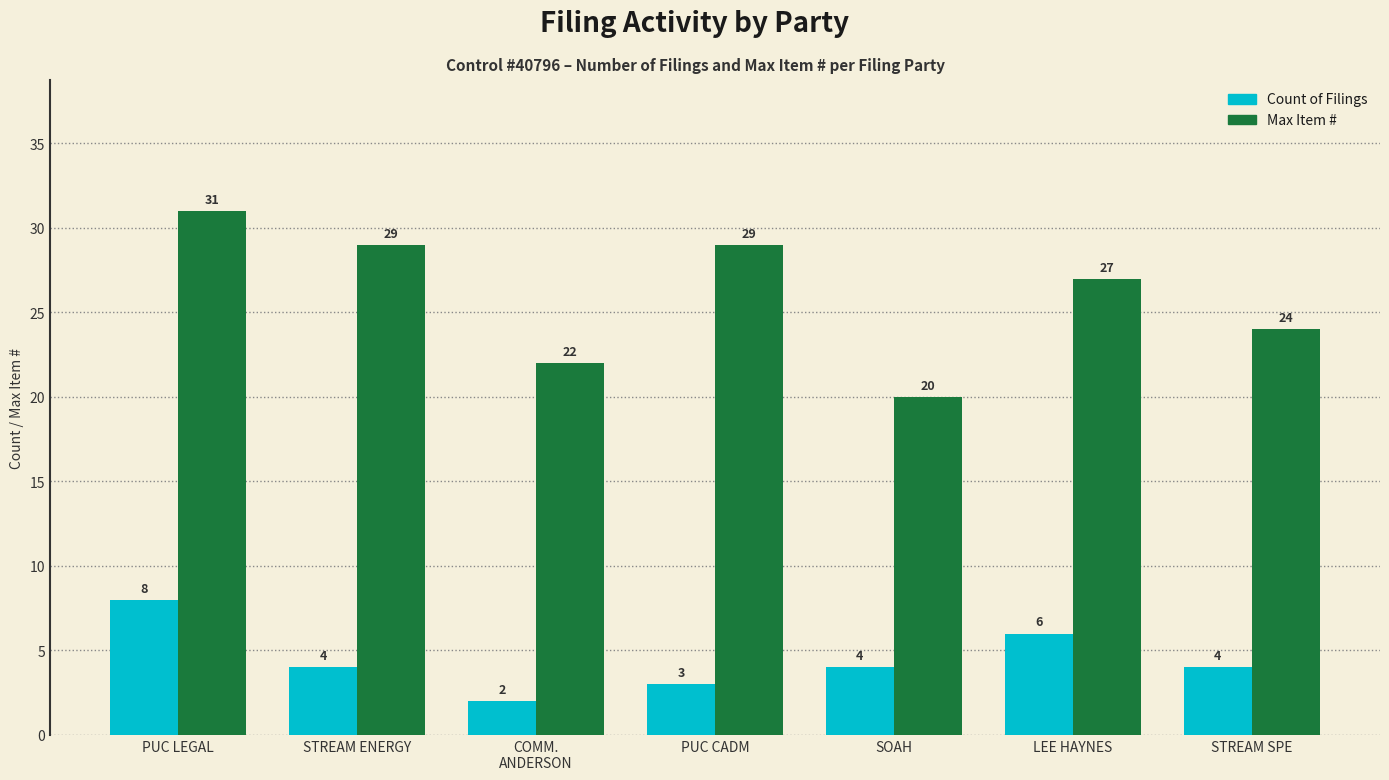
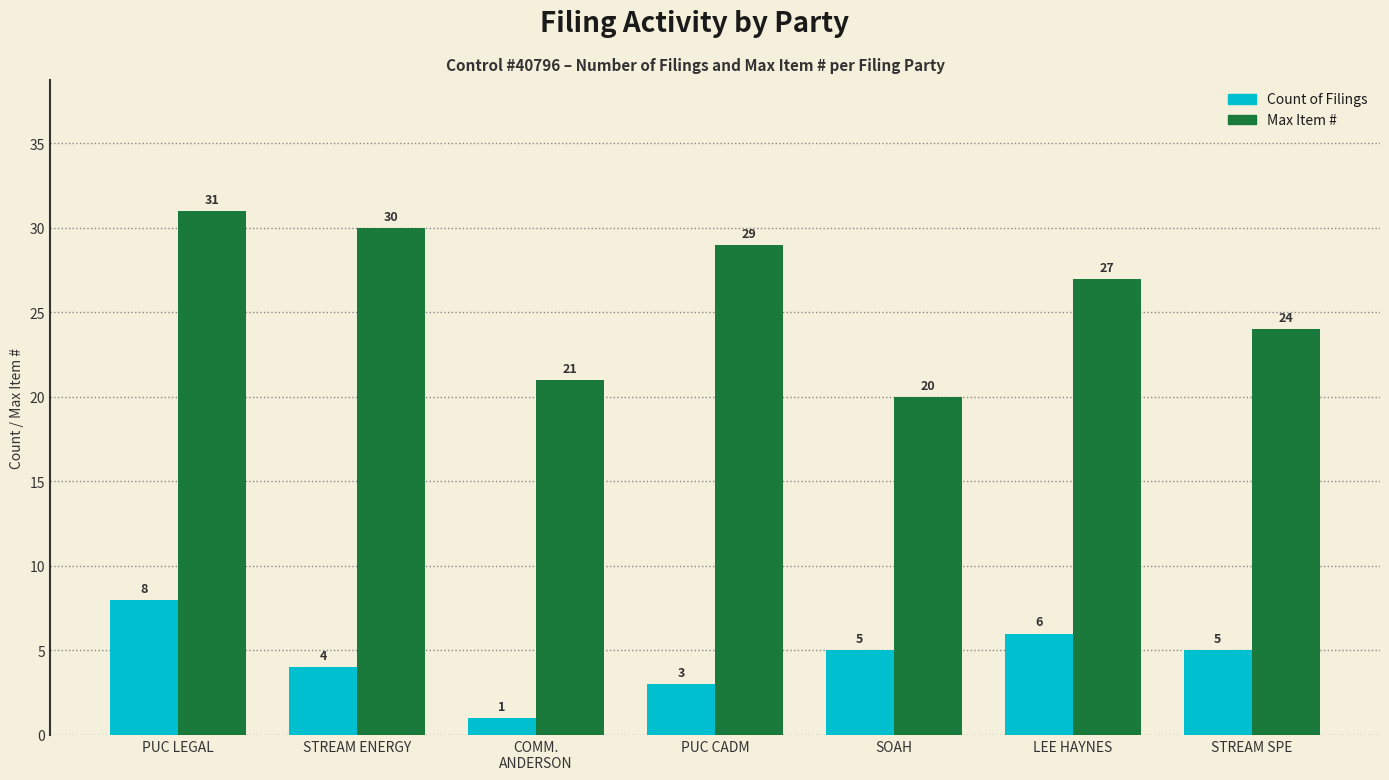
  {
    "Count of Filings": {
      "PUC LEGAL": 8,
      "STREAM ENERGY": 4,
-     "COMM. ANDERSON": 2,
+     "COMM. ANDERSON": 1,
      "PUC CADM": 3,
-     "SOAH": 4,
+     "SOAH": 5,
      "LEE HAYNES": 6,
-     "STREAM SPE": 4
+     "STREAM SPE": 5
    },
    "Max Item #": {
      "PUC LEGAL": 31,
-     "STREAM ENERGY": 29,
-     "COMM. ANDERSON": 22,
+     "STREAM ENERGY": 30,
+     "COMM. ANDERSON": 21,
      "PUC CADM": 29,
      "SOAH": 20,
      "LEE HAYNES": 27,
      "STREAM SPE": 24
    }
  }
